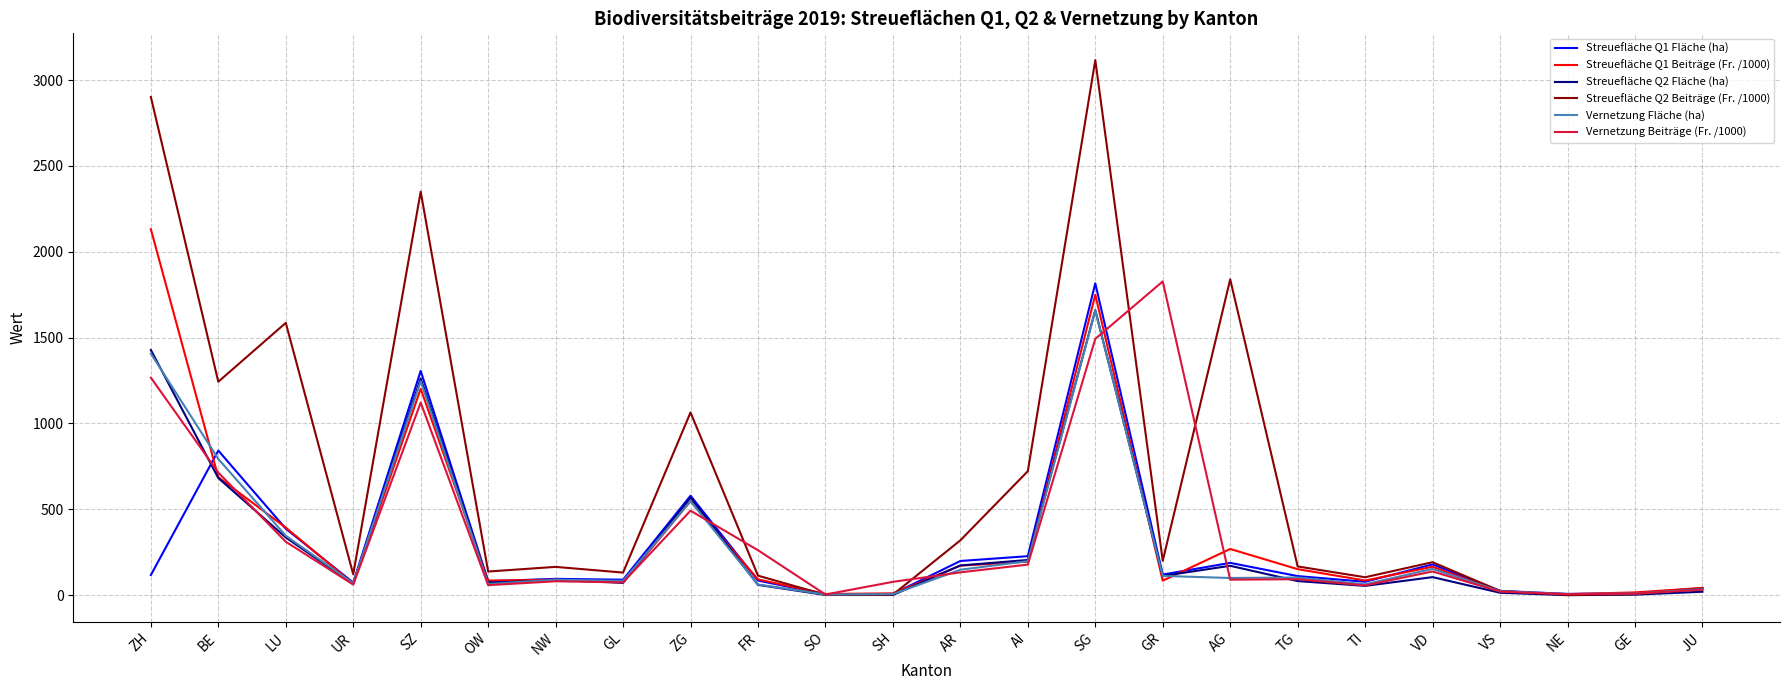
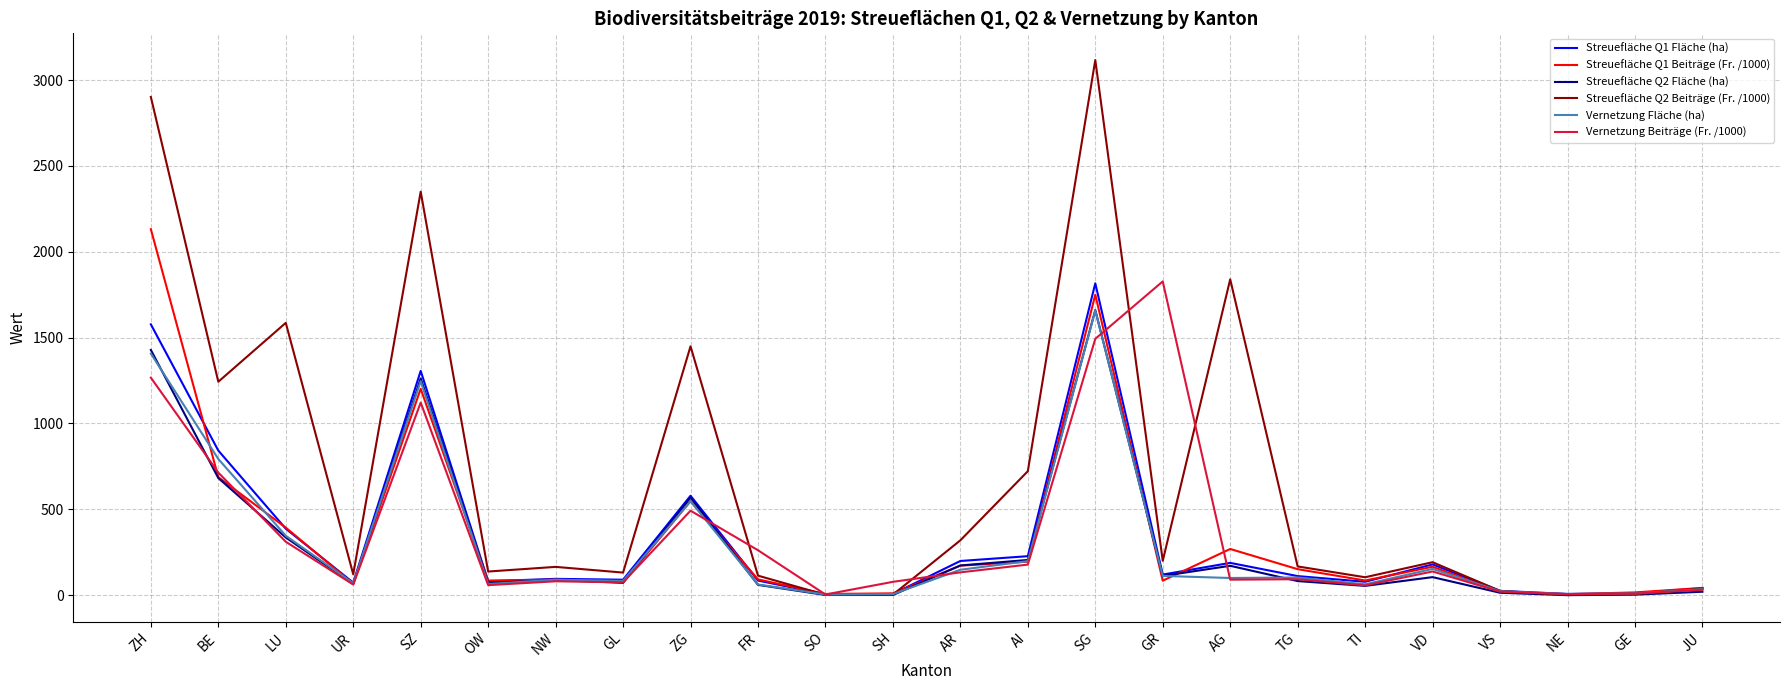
  {
    "Streuefläche Q1 Fläche (ha)": {
-     "ZH": 120,
+     "ZH": 1580,
      "BE": 840,
      "SZ": 1310,
      "AR": 200,
      "AI": 230,
      "SG": 1820,
      "AG": 190
    },
    "Streuefläche Q1 Beiträge (Fr. /1000)": {
      "ZH": 2130,
      "SZ": 1200,
      "SG": 1750,
      "GR": 80,
      "AG": 270,
      "TG": 150
    },
    "Streuefläche Q2 Fläche (ha)": {
      "ZH": 1430,
      "SZ": 1260,
      "AG": 170,
      "VD": 110
    },
    "Streuefläche Q2 Beiträge (Fr. /1000)": {
      "ZH": 2900,
      "BE": 1240,
      "LU": 1590,
      "UR": 120,
      "SZ": 2350,
      "OW": 140,
      "NW": 160,
      "GL": 130,
-     "ZG": 1060,
+     "ZG": 1450,
      "FR": 110,
      "AR": 320,
      "AI": 720,
      "SG": 3120,
      "GR": 200,
      "AG": 1840,
      "TG": 170,
      "TI": 100
    },
    "Vernetzung Fläche (ha)": {
      "ZH": 1410,
      "BE": 790,
      "SZ": 1250,
      "AR": 150
    },
    "Vernetzung Beiträge (Fr. /1000)": {
      "ZH": 1270,
      "BE": 710,
      "LU": 310,
      "SZ": 1120,
      "ZG": 490,
      "FR": 260,
      "SH": 80,
      "AR": 130,
      "AI": 180,
      "SG": 1490,
      "GR": 1830,
      "VD": 140
    }
  }
